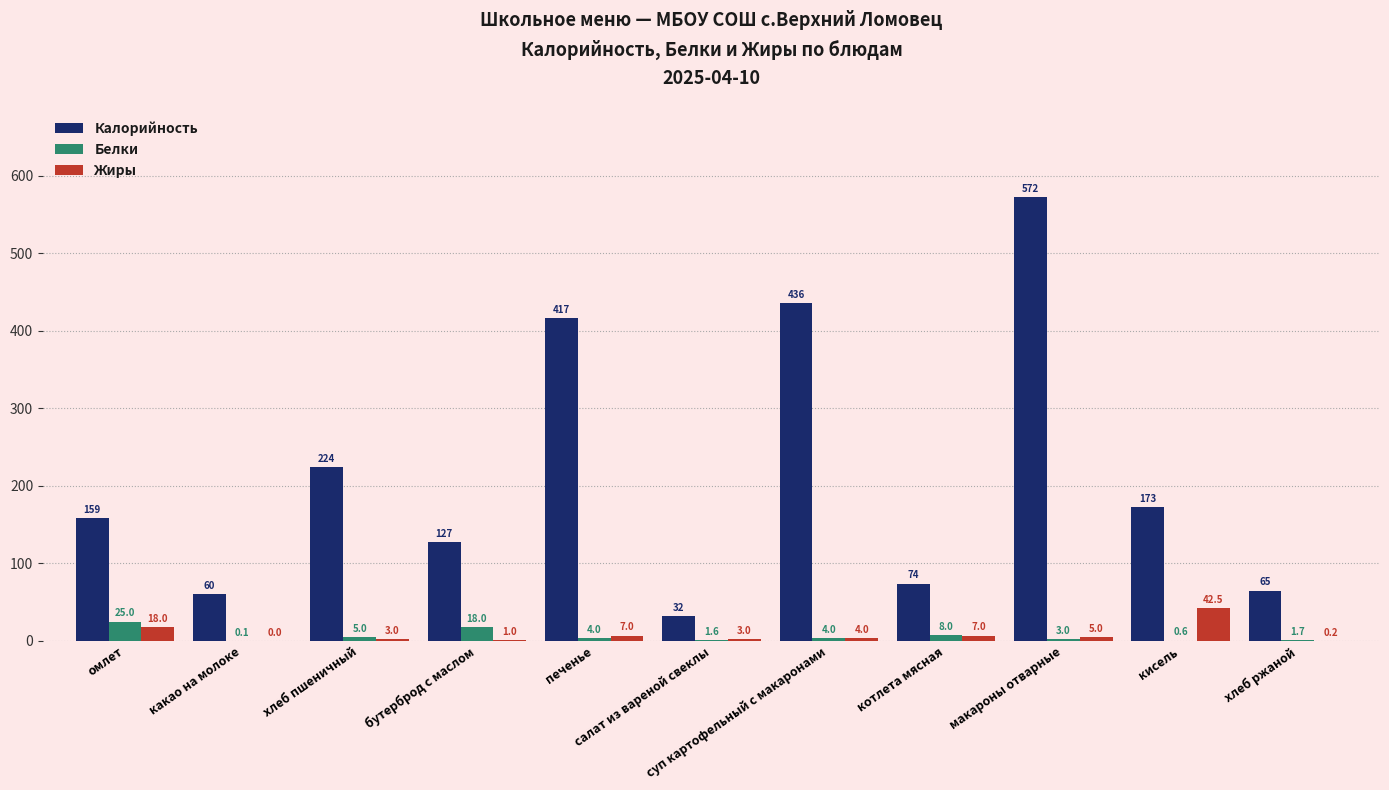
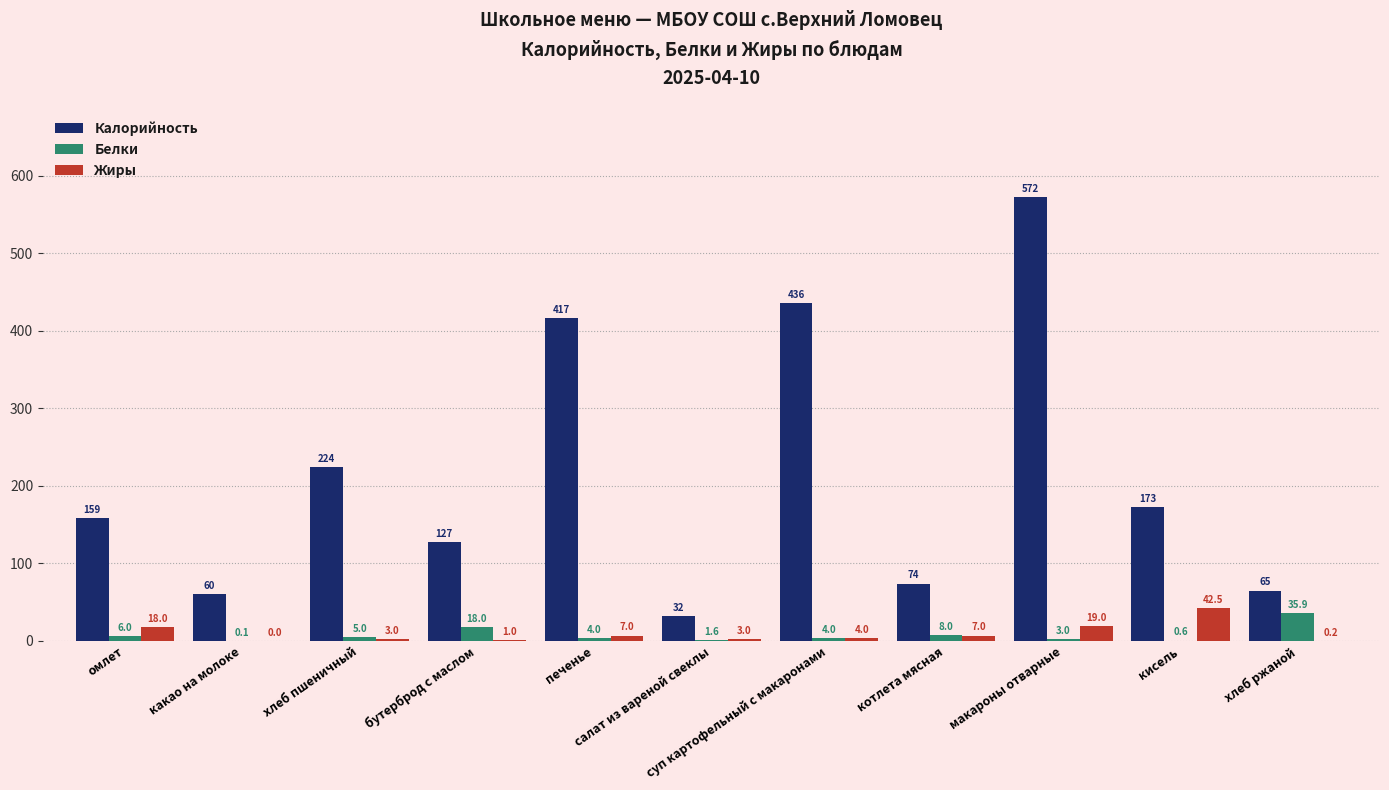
  {
    "Калорийность": {
      "омлет": 159,
      "какао на молоке": 60,
      "хлеб пшеничный": 224,
      "бутерброд с маслом": 127,
      "печенье": 417,
      "салат из вареной свеклы": 32,
      "суп картофельный с макаронами": 436,
      "котлета мясная": 74,
      "макароны отварные": 572,
      "кисель": 173,
      "хлеб ржаной": 65
    },
    "Белки": {
-     "омлет": 25.0,
+     "омлет": 6.0,
      "какао на молоке": 0.1,
      "хлеб пшеничный": 5.0,
      "бутерброд с маслом": 18.0,
      "печенье": 4.0,
      "салат из вареной свеклы": 1.6,
      "суп картофельный с макаронами": 4.0,
      "котлета мясная": 8.0,
      "макароны отварные": 3.0,
      "кисель": 0.6,
-     "хлеб ржаной": 1.7
+     "хлеб ржаной": 35.9
    },
    "Жиры": {
      "омлет": 18.0,
      "какао на молоке": 0.0,
      "хлеб пшеничный": 3.0,
      "бутерброд с маслом": 1.0,
      "печенье": 7.0,
      "салат из вареной свеклы": 3.0,
      "суп картофельный с макаронами": 4.0,
      "котлета мясная": 7.0,
-     "макароны отварные": 5.0,
+     "макароны отварные": 19.0,
      "кисель": 42.5,
      "хлеб ржаной": 0.2
    }
  }
